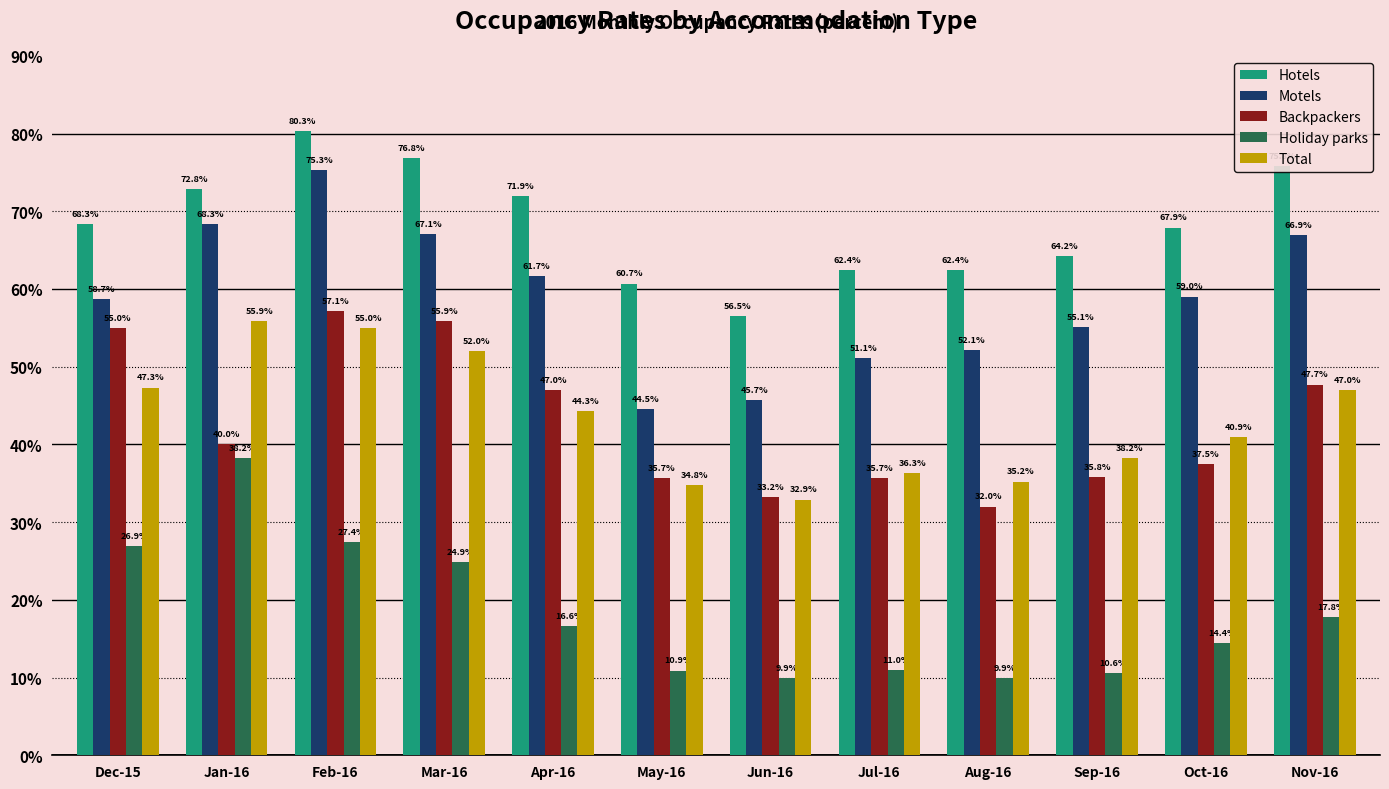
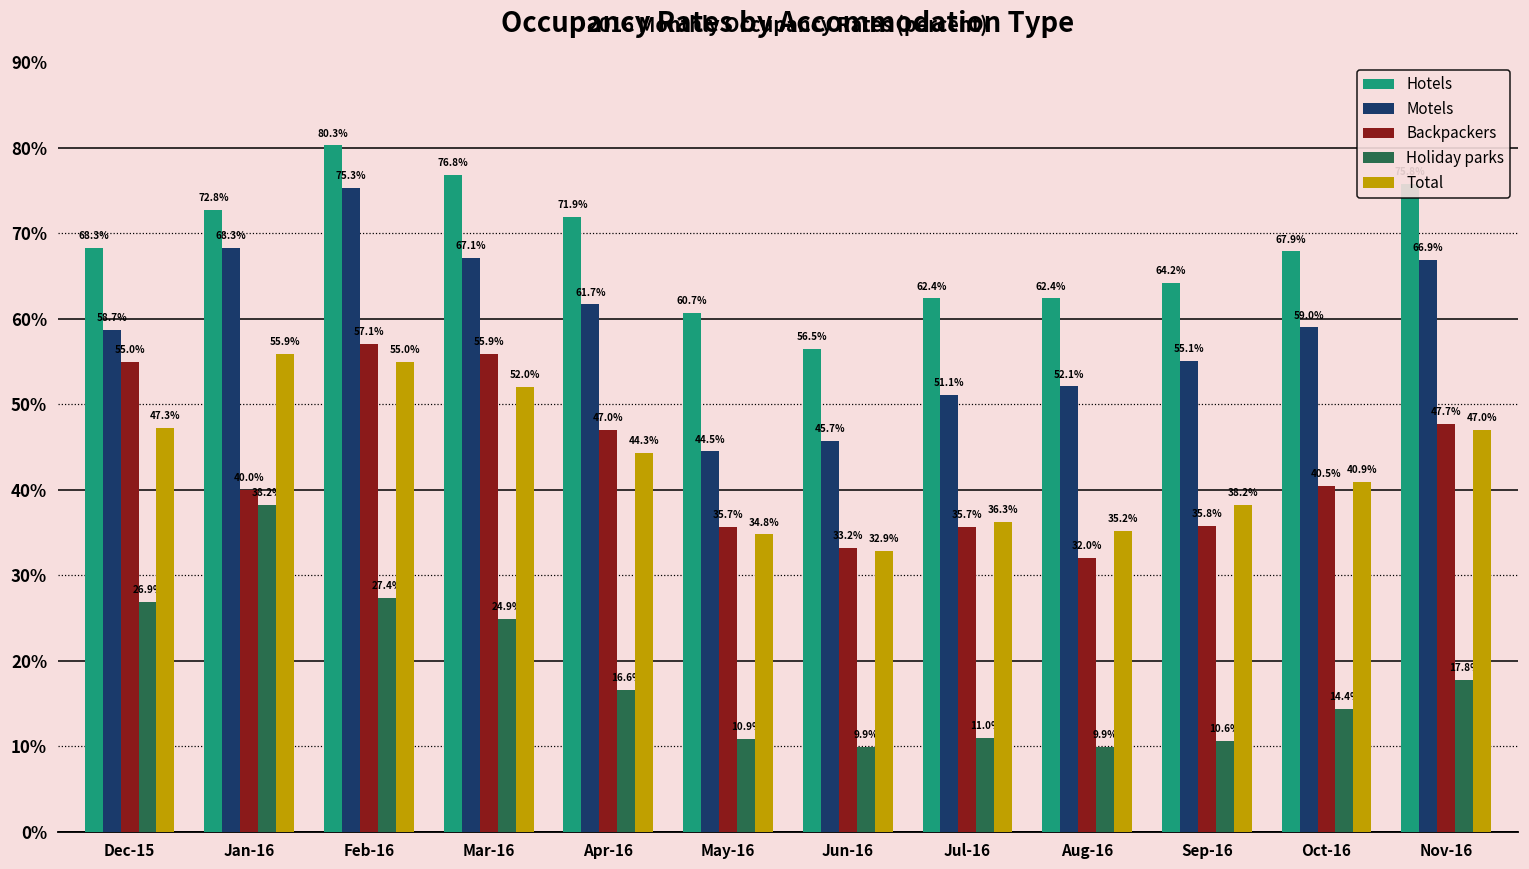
  {
    "Hotels": {
      "Dec-15": "68.3%",
      "Jan-16": "72.8%",
      "Feb-16": "80.3%",
      "Mar-16": "76.8%",
      "Apr-16": "71.9%",
      "May-16": "60.7%",
      "Jun-16": "56.5%",
      "Jul-16": "62.4%",
      "Aug-16": "62.4%",
      "Sep-16": "64.2%",
      "Oct-16": "67.9%"
    },
    "Motels": {
      "Dec-15": "58.7%",
      "Jan-16": "68.3%",
      "Feb-16": "75.3%",
      "Mar-16": "67.1%",
      "Apr-16": "61.7%",
      "May-16": "44.5%",
      "Jun-16": "45.7%",
      "Jul-16": "51.1%",
      "Aug-16": "52.1%",
      "Sep-16": "55.1%",
      "Oct-16": "59.0%",
      "Nov-16": "66.9%"
    },
    "Backpackers": {
      "Dec-15": "55.0%",
      "Jan-16": "40.0%",
      "Feb-16": "57.1%",
      "Mar-16": "55.9%",
      "Apr-16": "47.0%",
      "May-16": "35.7%",
      "Jun-16": "33.2%",
      "Jul-16": "35.7%",
      "Aug-16": "32.0%",
      "Sep-16": "35.8%",
-     "Oct-16": "37.5%",
+     "Oct-16": "40.5%",
      "Nov-16": "47.7%"
    },
    "Holiday parks": {
      "Dec-15": "26.9%",
      "Jan-16": "38.2%",
      "Feb-16": "27.4%",
      "Mar-16": "24.9%",
      "Apr-16": "16.6%",
      "May-16": "10.9%",
      "Jun-16": "9.9%",
      "Jul-16": "11.0%",
      "Aug-16": "9.9%",
      "Sep-16": "10.6%",
      "Oct-16": "14.4%",
      "Nov-16": "17.8%"
    },
    "Total": {
      "Dec-15": "47.3%",
      "Jan-16": "55.9%",
      "Feb-16": "55.0%",
      "Mar-16": "52.0%",
      "Apr-16": "44.3%",
      "May-16": "34.8%",
      "Jun-16": "32.9%",
      "Jul-16": "36.3%",
      "Aug-16": "35.2%",
      "Sep-16": "38.2%",
      "Oct-16": "40.9%",
      "Nov-16": "47.0%"
    }
  }
